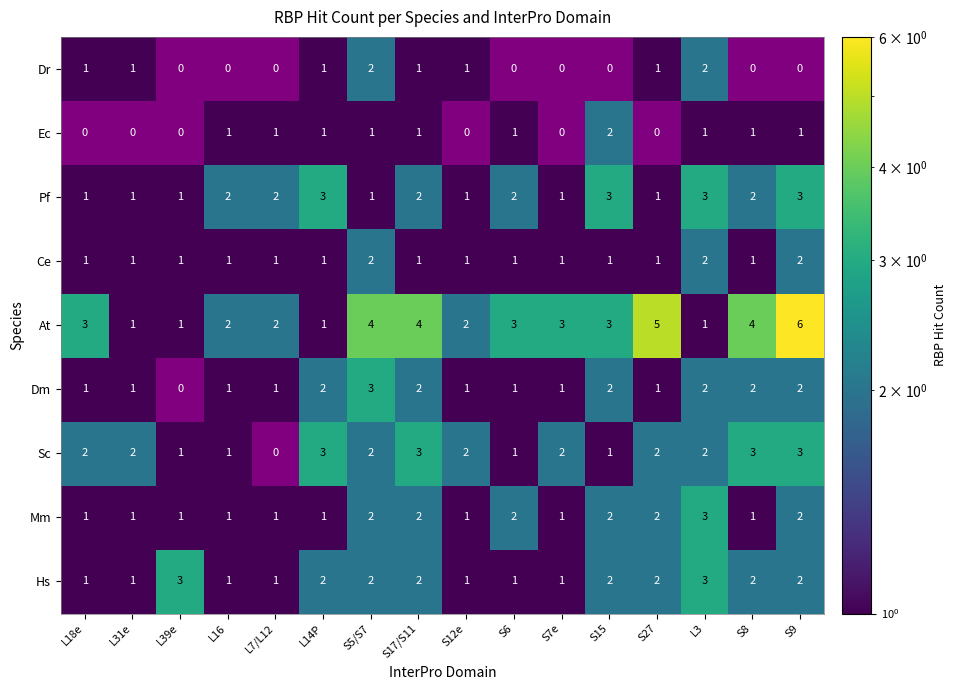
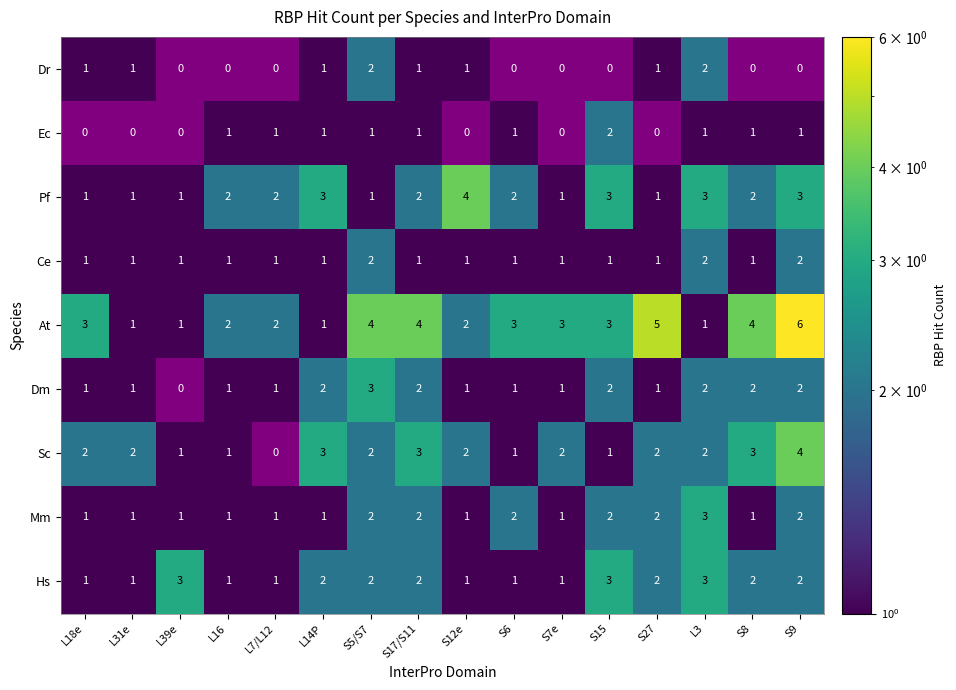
  {
    "Dr": {
      "L18e": 1,
      "L31e": 1,
      "L39e": 0,
      "L16": 0,
      "L7/L12": 0,
      "L14P": 1,
      "S5/S7": 2,
      "S17/S11": 1,
      "S12e": 1,
      "S6": 0,
      "S7e": 0,
      "S15": 0,
      "S27": 1,
      "L3": 2,
      "S8": 0,
      "S9": 0
    },
    "Ec": {
      "L18e": 0,
      "L31e": 0,
      "L39e": 0,
      "L16": 1,
      "L7/L12": 1,
      "L14P": 1,
      "S5/S7": 1,
      "S17/S11": 1,
      "S12e": 0,
      "S6": 1,
      "S7e": 0,
      "S15": 2,
      "S27": 0,
      "L3": 1,
      "S8": 1,
      "S9": 1
    },
    "Pf": {
      "L18e": 1,
      "L31e": 1,
      "L39e": 1,
      "L16": 2,
      "L7/L12": 2,
      "L14P": 3,
      "S5/S7": 1,
      "S17/S11": 2,
-     "S12e": 1,
+     "S12e": 4,
      "S6": 2,
      "S7e": 1,
      "S15": 3,
      "S27": 1,
      "L3": 3,
      "S8": 2,
      "S9": 3
    },
    "Ce": {
      "L18e": 1,
      "L31e": 1,
      "L39e": 1,
      "L16": 1,
      "L7/L12": 1,
      "L14P": 1,
      "S5/S7": 2,
      "S17/S11": 1,
      "S12e": 1,
      "S6": 1,
      "S7e": 1,
      "S15": 1,
      "S27": 1,
      "L3": 2,
      "S8": 1,
      "S9": 2
    },
    "At": {
      "L18e": 3,
      "L31e": 1,
      "L39e": 1,
      "L16": 2,
      "L7/L12": 2,
      "L14P": 1,
      "S5/S7": 4,
      "S17/S11": 4,
      "S12e": 2,
      "S6": 3,
      "S7e": 3,
      "S15": 3,
      "S27": 5,
      "L3": 1,
      "S8": 4,
      "S9": 6
    },
    "Dm": {
      "L18e": 1,
      "L31e": 1,
      "L39e": 0,
      "L16": 1,
      "L7/L12": 1,
      "L14P": 2,
      "S5/S7": 3,
      "S17/S11": 2,
      "S12e": 1,
      "S6": 1,
      "S7e": 1,
      "S15": 2,
      "S27": 1,
      "L3": 2,
      "S8": 2,
      "S9": 2
    },
    "Sc": {
      "L18e": 2,
      "L31e": 2,
      "L39e": 1,
      "L16": 1,
      "L7/L12": 0,
      "L14P": 3,
      "S5/S7": 2,
      "S17/S11": 3,
      "S12e": 2,
      "S6": 1,
      "S7e": 2,
      "S15": 1,
      "S27": 2,
      "L3": 2,
      "S8": 3,
-     "S9": 3
+     "S9": 4
    },
    "Mm": {
      "L18e": 1,
      "L31e": 1,
      "L39e": 1,
      "L16": 1,
      "L7/L12": 1,
      "L14P": 1,
      "S5/S7": 2,
      "S17/S11": 2,
      "S12e": 1,
      "S6": 2,
      "S7e": 1,
      "S15": 2,
      "S27": 2,
      "L3": 3,
      "S8": 1,
      "S9": 2
    },
    "Hs": {
      "L18e": 1,
      "L31e": 1,
      "L39e": 3,
      "L16": 1,
      "L7/L12": 1,
      "L14P": 2,
      "S5/S7": 2,
      "S17/S11": 2,
      "S12e": 1,
      "S6": 1,
      "S7e": 1,
-     "S15": 2,
+     "S15": 3,
      "S27": 2,
      "L3": 3,
      "S8": 2,
      "S9": 2
    }
  }
